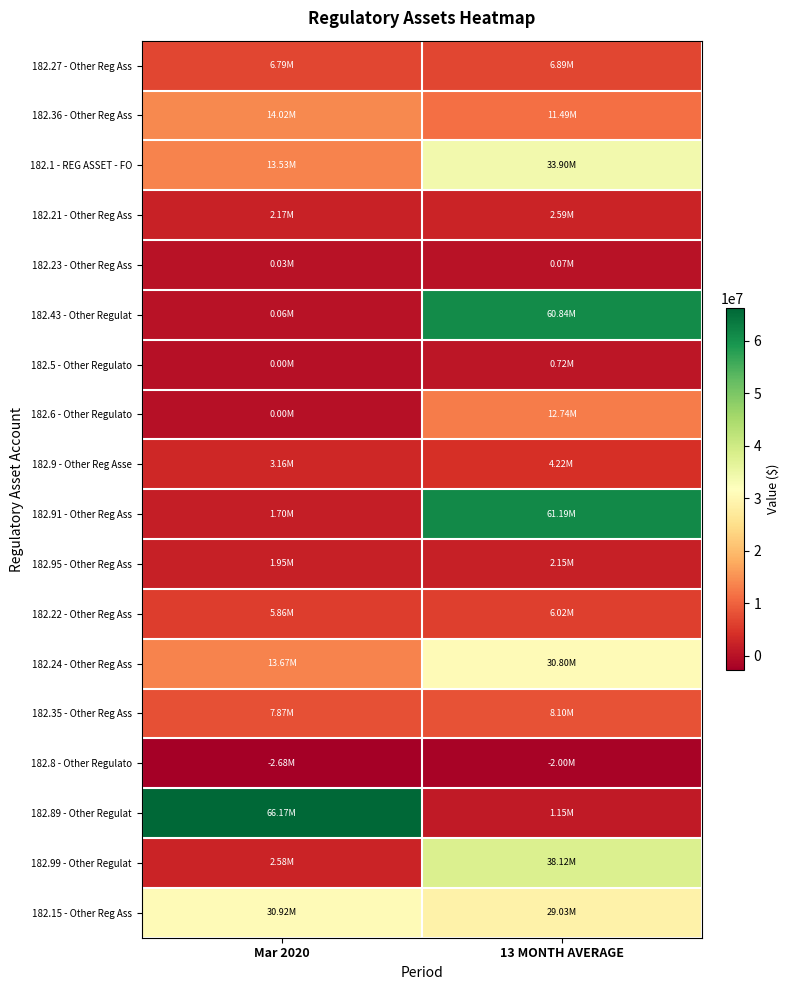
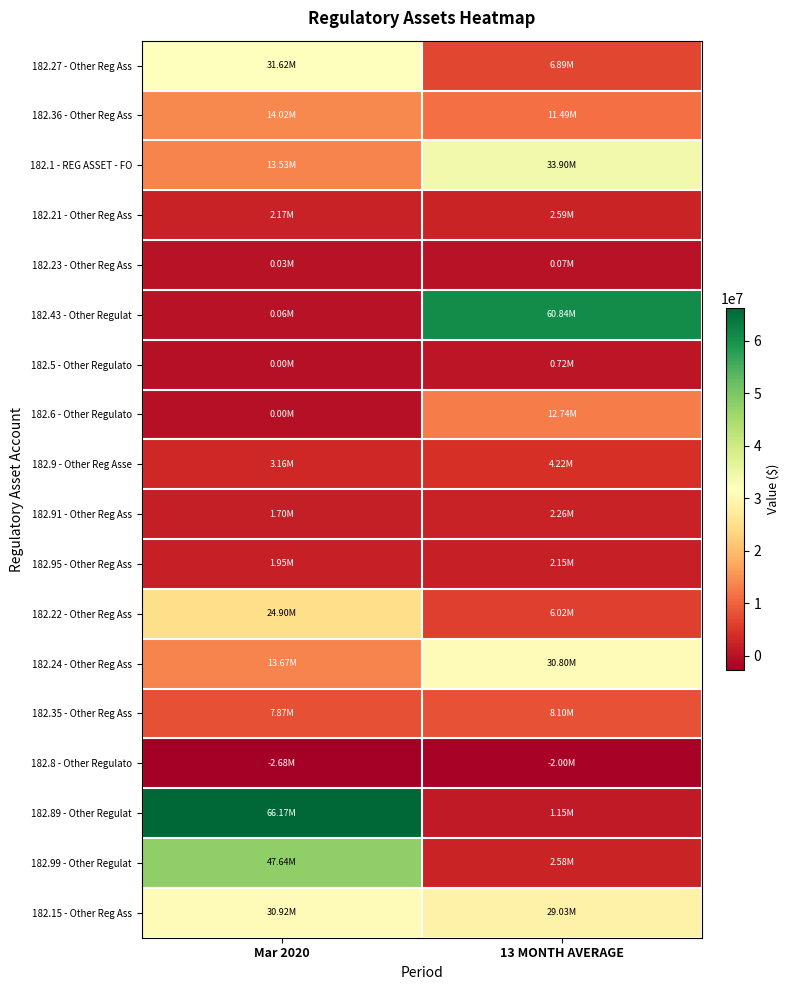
  {
    "182.27 - Other Reg Ass": {
-     "Mar 2020": "6.79M",
+     "Mar 2020": "31.62M",
      "13 MONTH AVERAGE": "6.89M"
    },
    "182.36 - Other Reg Ass": {
      "Mar 2020": "14.02M",
      "13 MONTH AVERAGE": "11.49M"
    },
    "182.1 - REG ASSET - FO": {
      "Mar 2020": "13.53M",
      "13 MONTH AVERAGE": "33.90M"
    },
    "182.21 - Other Reg Ass": {
      "Mar 2020": "2.17M",
      "13 MONTH AVERAGE": "2.59M"
    },
    "182.23 - Other Reg Ass": {
      "Mar 2020": "0.03M",
      "13 MONTH AVERAGE": "0.07M"
    },
    "182.43 - Other Regulat": {
      "Mar 2020": "0.06M",
      "13 MONTH AVERAGE": "60.84M"
    },
    "182.5 - Other Regulato": {
      "Mar 2020": "0.00M",
      "13 MONTH AVERAGE": "0.72M"
    },
    "182.6 - Other Regulato": {
      "Mar 2020": "0.00M",
      "13 MONTH AVERAGE": "12.74M"
    },
    "182.9 - Other Reg Asse": {
      "Mar 2020": "3.16M",
      "13 MONTH AVERAGE": "4.22M"
    },
    "182.91 - Other Reg Ass": {
      "Mar 2020": "1.70M",
-     "13 MONTH AVERAGE": "61.19M"
+     "13 MONTH AVERAGE": "2.26M"
    },
    "182.95 - Other Reg Ass": {
      "Mar 2020": "1.95M",
      "13 MONTH AVERAGE": "2.15M"
    },
    "182.22 - Other Reg Ass": {
-     "Mar 2020": "5.86M",
+     "Mar 2020": "24.90M",
      "13 MONTH AVERAGE": "6.02M"
    },
    "182.24 - Other Reg Ass": {
      "Mar 2020": "13.67M",
      "13 MONTH AVERAGE": "30.80M"
    },
    "182.35 - Other Reg Ass": {
      "Mar 2020": "7.87M",
      "13 MONTH AVERAGE": "8.10M"
    },
    "182.8 - Other Regulato": {
      "Mar 2020": "-2.68M",
      "13 MONTH AVERAGE": "-2.00M"
    },
    "182.89 - Other Regulat": {
      "Mar 2020": "66.17M",
      "13 MONTH AVERAGE": "1.15M"
    },
    "182.99 - Other Regulat": {
-     "Mar 2020": "2.58M",
-     "13 MONTH AVERAGE": "38.12M"
+     "Mar 2020": "47.64M",
+     "13 MONTH AVERAGE": "2.58M"
    },
    "182.15 - Other Reg Ass": {
      "Mar 2020": "30.92M",
      "13 MONTH AVERAGE": "29.03M"
    }
  }
